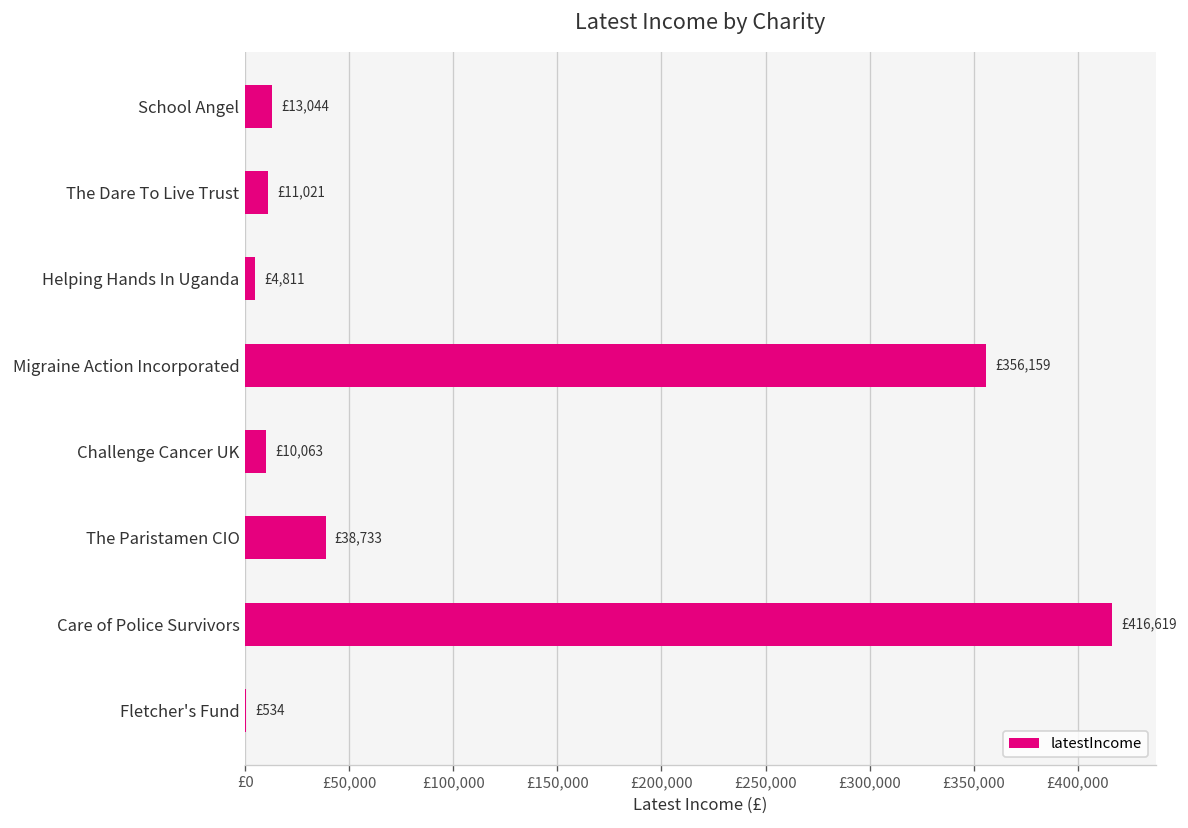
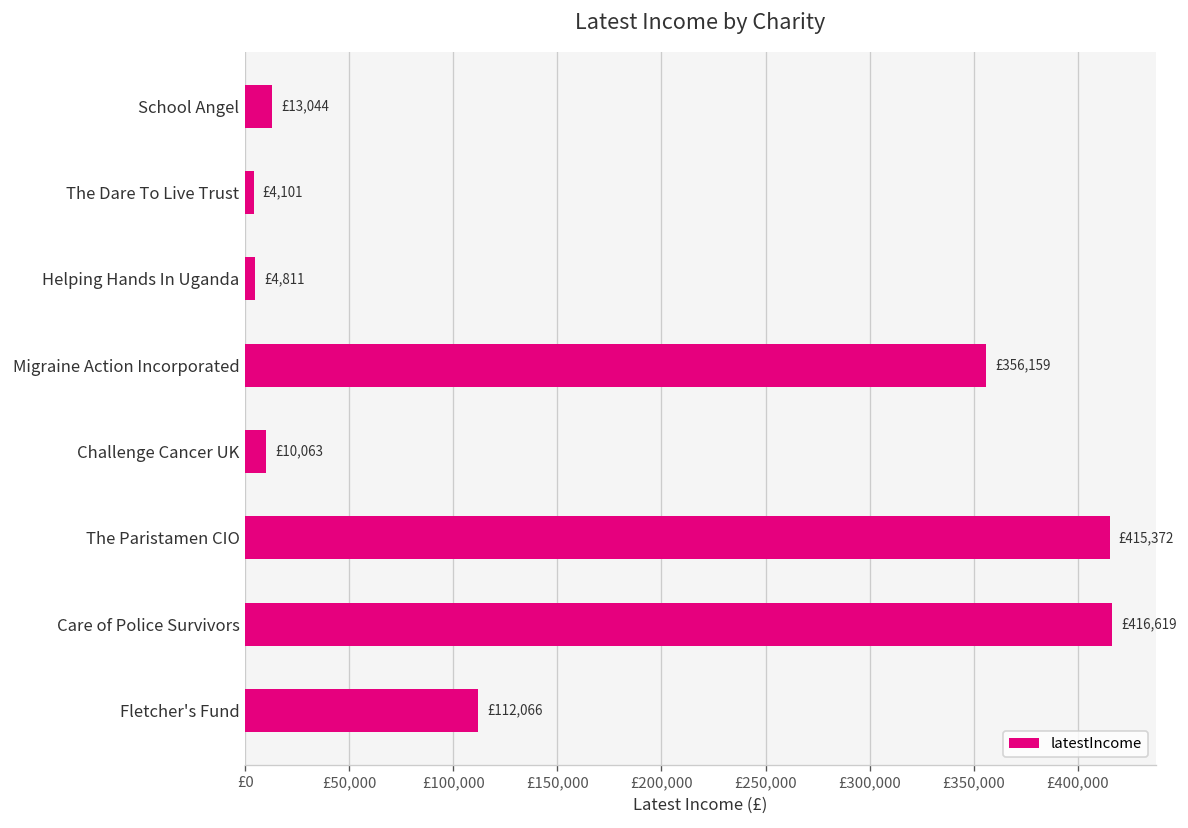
  {
    "School Angel": "£13,044",
-   "The Dare To Live Trust": "£11,021",
+   "The Dare To Live Trust": "£4,101",
    "Helping Hands In Uganda": "£4,811",
    "Migraine Action Incorporated": "£356,159",
    "Challenge Cancer UK": "£10,063",
-   "The Paristamen CIO": "£38,733",
+   "The Paristamen CIO": "£415,372",
    "Care of Police Survivors": "£416,619",
-   "Fletcher's Fund": "£534"
+   "Fletcher's Fund": "£112,066"
  }
